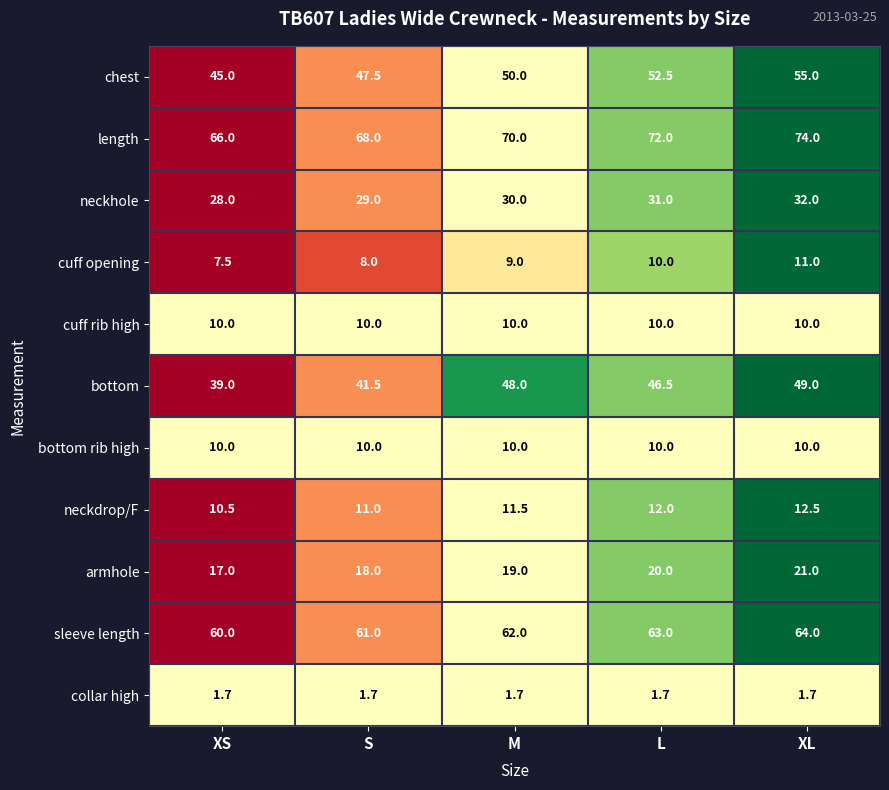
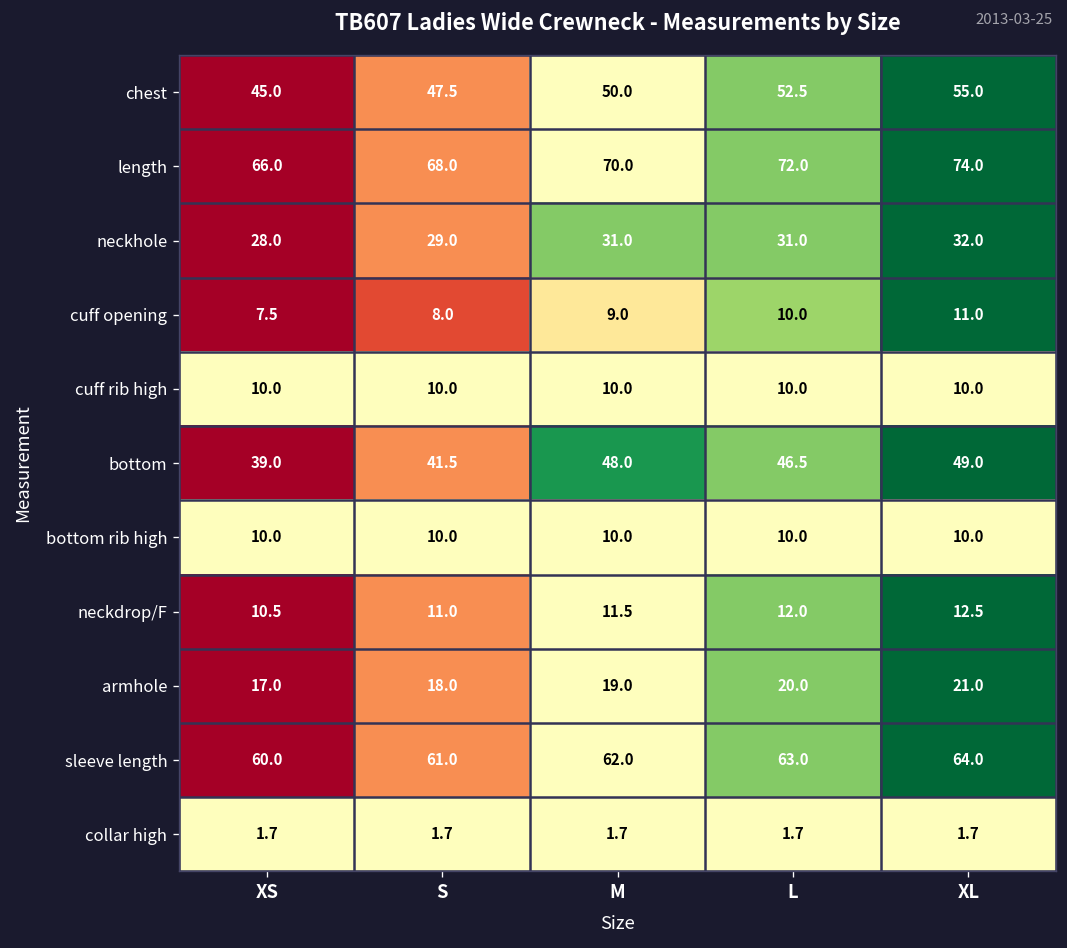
  {
    "chest": {
      "XS": 45.0,
      "S": 47.5,
      "M": 50.0,
      "L": 52.5,
      "XL": 55.0
    },
    "length": {
      "XS": 66.0,
      "S": 68.0,
      "M": 70.0,
      "L": 72.0,
      "XL": 74.0
    },
    "neckhole": {
      "XS": 28.0,
      "S": 29.0,
-     "M": 30.0,
+     "M": 31.0,
      "L": 31.0,
      "XL": 32.0
    },
    "cuff opening": {
      "XS": 7.5,
      "S": 8.0,
      "M": 9.0,
      "L": 10.0,
      "XL": 11.0
    },
    "cuff rib high": {
      "XS": 10.0,
      "S": 10.0,
      "M": 10.0,
      "L": 10.0,
      "XL": 10.0
    },
    "bottom": {
      "XS": 39.0,
      "S": 41.5,
      "M": 48.0,
      "L": 46.5,
      "XL": 49.0
    },
    "bottom rib high": {
      "XS": 10.0,
      "S": 10.0,
      "M": 10.0,
      "L": 10.0,
      "XL": 10.0
    },
    "neckdrop/F": {
      "XS": 10.5,
      "S": 11.0,
      "M": 11.5,
      "L": 12.0,
      "XL": 12.5
    },
    "armhole": {
      "XS": 17.0,
      "S": 18.0,
      "M": 19.0,
      "L": 20.0,
      "XL": 21.0
    },
    "sleeve length": {
      "XS": 60.0,
      "S": 61.0,
      "M": 62.0,
      "L": 63.0,
      "XL": 64.0
    },
    "collar high": {
      "XS": 1.7,
      "S": 1.7,
      "M": 1.7,
      "L": 1.7,
      "XL": 1.7
    }
  }
